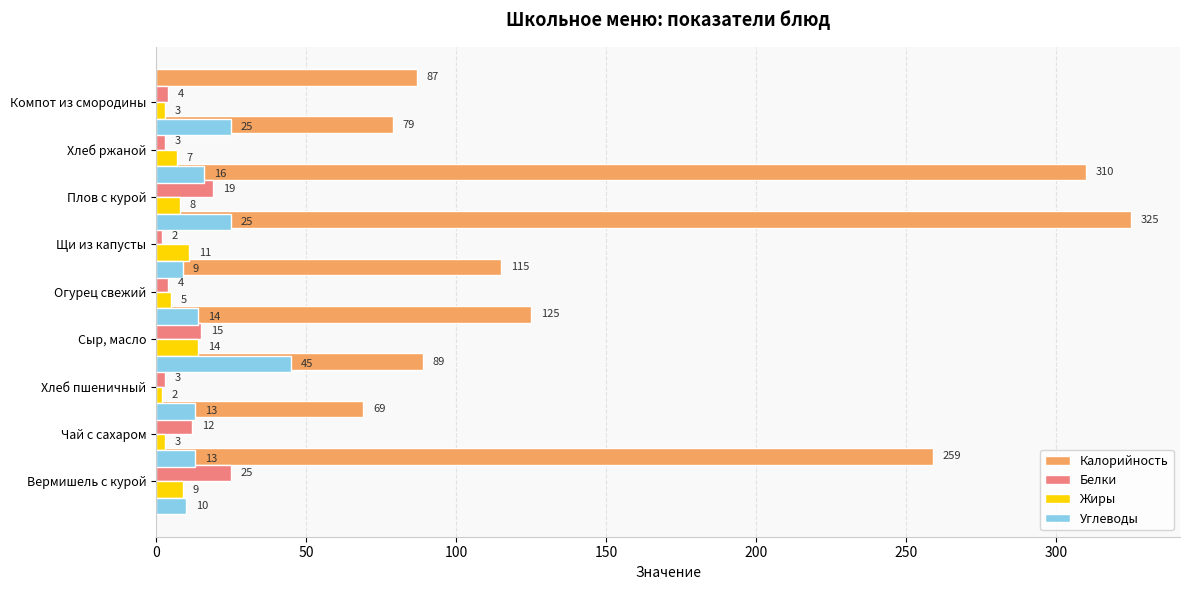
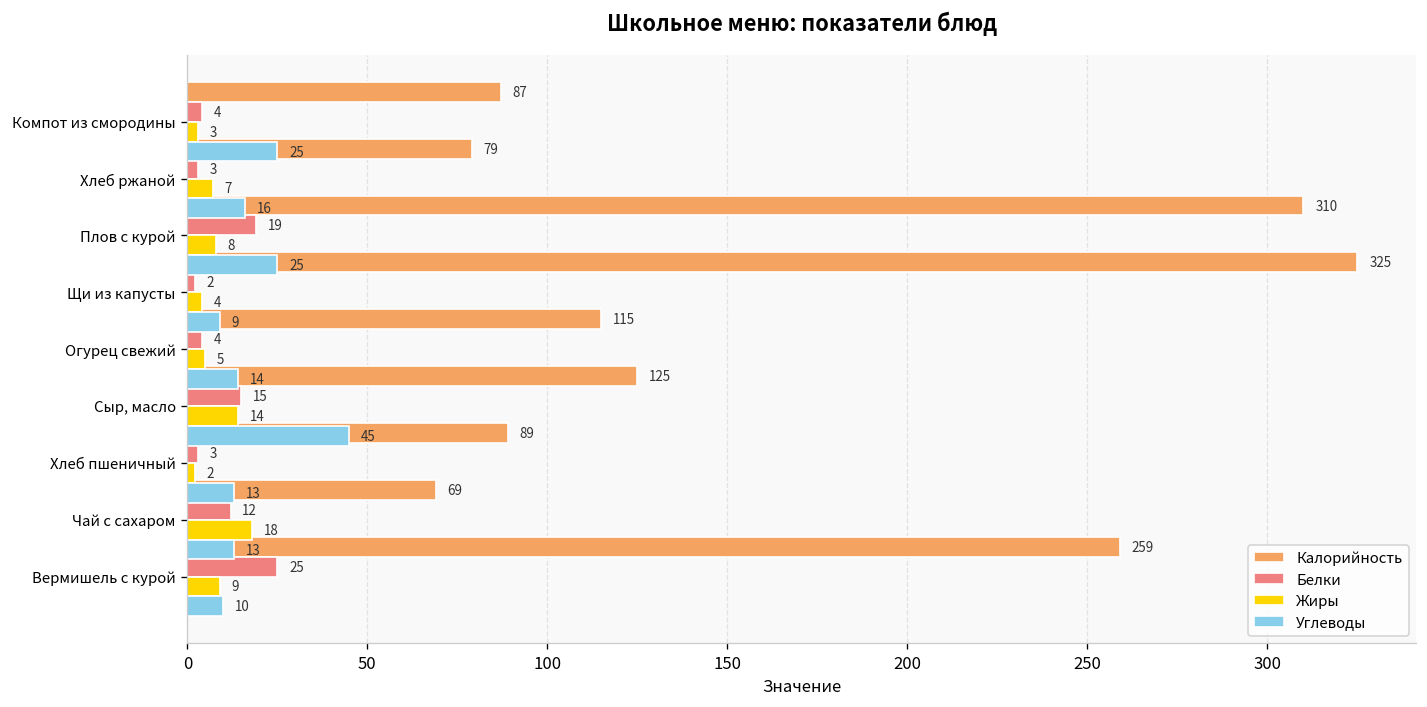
  {
    "Жиры": {
      "Компот из смородины": 3,
      "Хлеб ржаной": 7,
      "Плов с курой": 8,
-     "Щи из капусты": 11,
+     "Щи из капусты": 4,
      "Огурец свежий": 5,
      "Сыр, масло": 14,
      "Хлеб пшеничный": 2,
-     "Чай с сахаром": 3,
+     "Чай с сахаром": 18,
      "Вермишель с курой": 9
    }
  }
